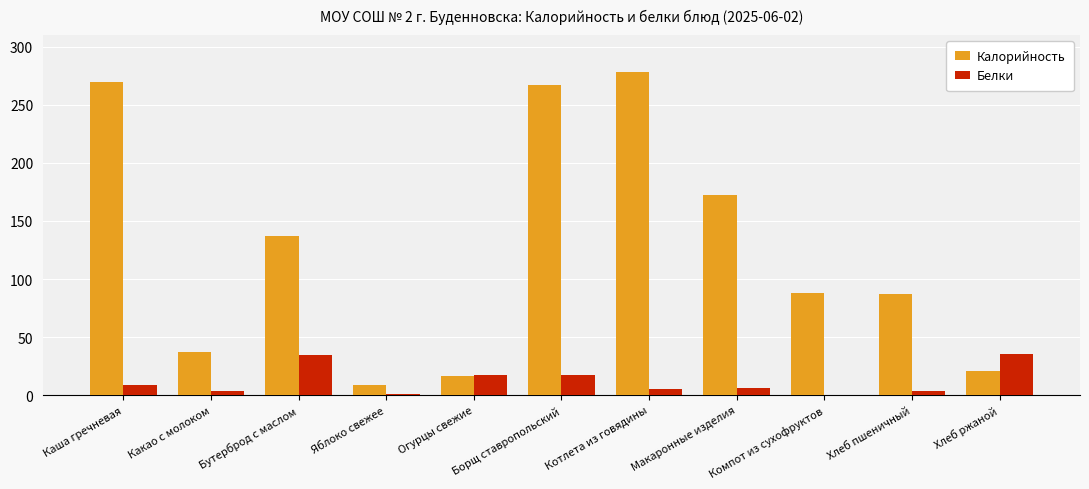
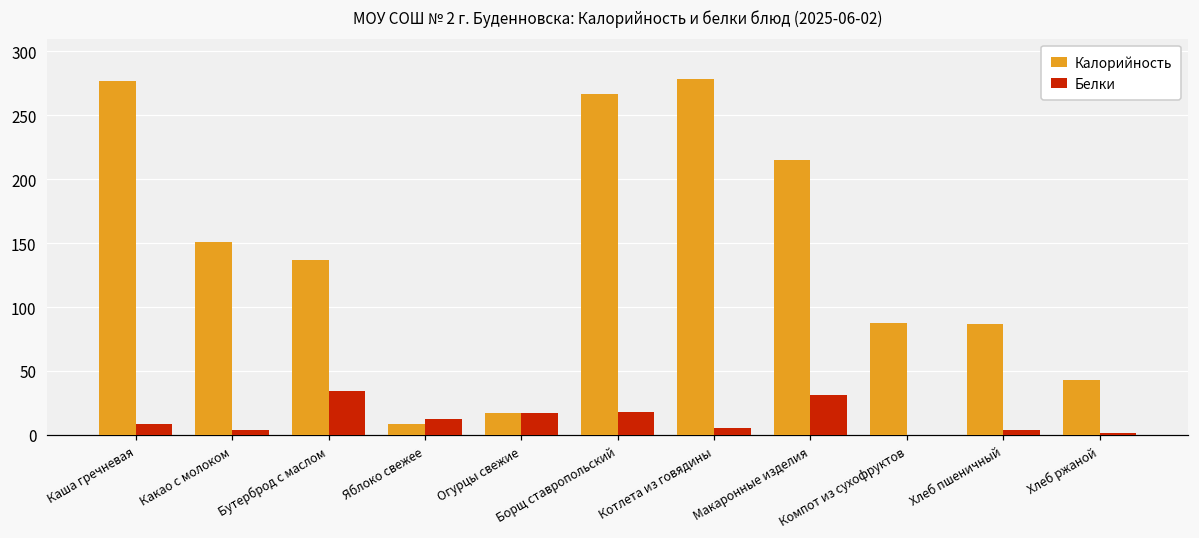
  {
    "Калорийность": {
-     "Каша гречневая": 270,
-     "Какао с молоком": 37,
+     "Каша гречневая": 277,
+     "Какао с молоком": 151,
      "Бутерброд с маслом": 137,
      "Яблоко свежее": 9,
      "Огурцы свежие": 17,
      "Борщ ставропольский": 267,
      "Котлета из говядины": 278,
-     "Макаронные изделия": 172,
+     "Макаронные изделия": 215,
      "Компот из сухофруктов": 88,
      "Хлеб пшеничный": 87,
-     "Хлеб ржаной": 21
+     "Хлеб ржаной": 43
    },
    "Белки": {
      "Каша гречневая": 9,
      "Какао с молоком": 4,
      "Бутерброд с маслом": 34,
-     "Яблоко свежее": 1,
+     "Яблоко свежее": 13,
      "Огурцы свежие": 17,
      "Борщ ставропольский": 18,
      "Котлета из говядины": 6,
-     "Макаронные изделия": 6,
+     "Макаронные изделия": 31,
      "Хлеб пшеничный": 4,
-     "Хлеб ржаной": 35
+     "Хлеб ржаной": 2
    }
  }
